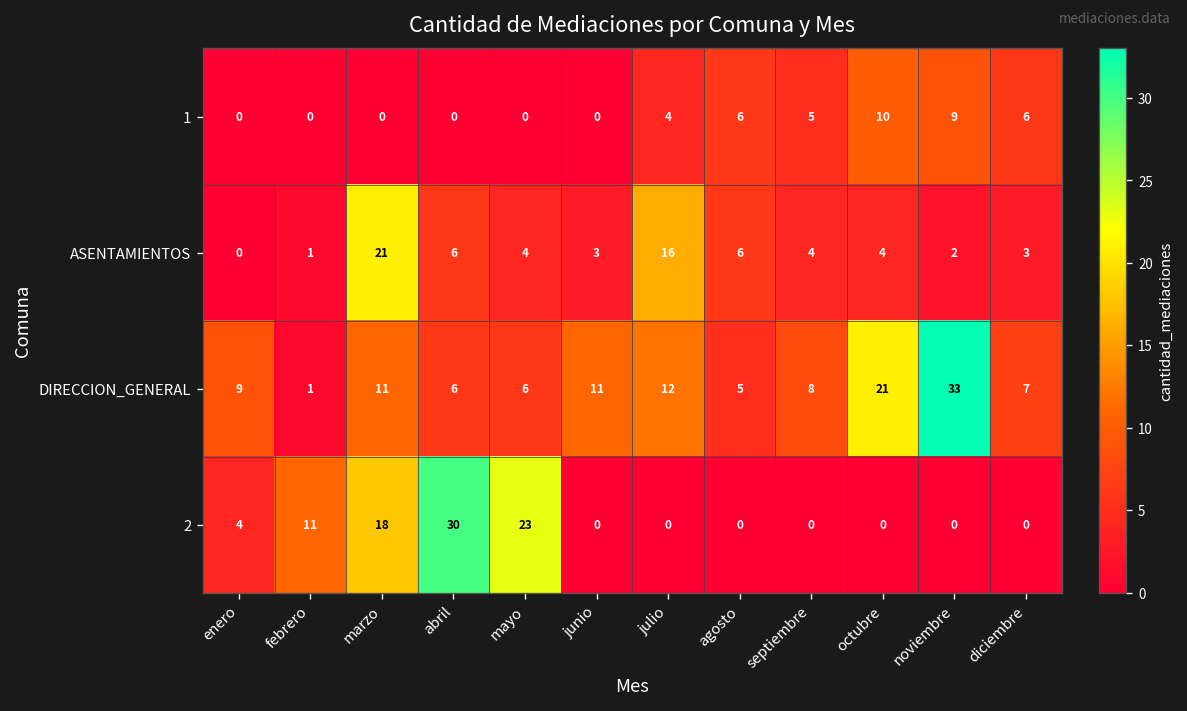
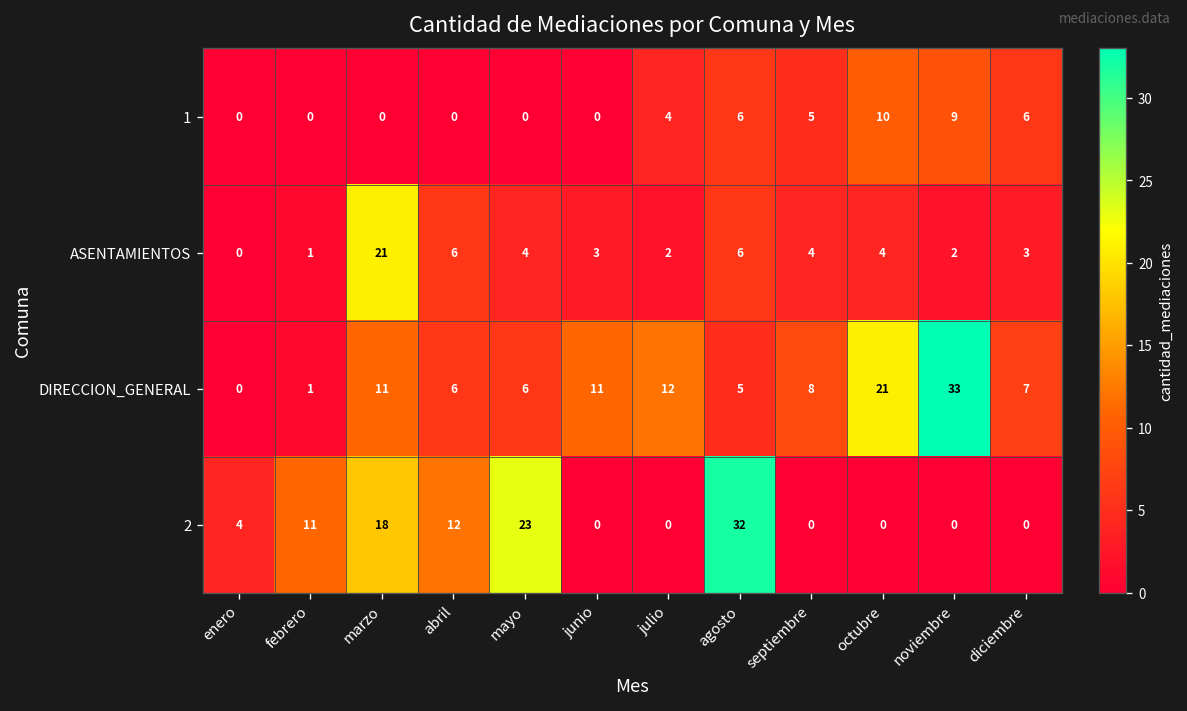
  {
    "1": {
      "enero": 0,
      "febrero": 0,
      "marzo": 0,
      "abril": 0,
      "mayo": 0,
      "junio": 0,
      "julio": 4,
      "agosto": 6,
      "septiembre": 5,
      "octubre": 10,
      "noviembre": 9,
      "diciembre": 6
    },
    "ASENTAMIENTOS": {
      "enero": 0,
      "febrero": 1,
      "marzo": 21,
      "abril": 6,
      "mayo": 4,
      "junio": 3,
-     "julio": 16,
+     "julio": 2,
      "agosto": 6,
      "septiembre": 4,
      "octubre": 4,
      "noviembre": 2,
      "diciembre": 3
    },
    "DIRECCION_GENERAL": {
-     "enero": 9,
+     "enero": 0,
      "febrero": 1,
      "marzo": 11,
      "abril": 6,
      "mayo": 6,
      "junio": 11,
      "julio": 12,
      "agosto": 5,
      "septiembre": 8,
      "octubre": 21,
      "noviembre": 33,
      "diciembre": 7
    },
    "2": {
      "enero": 4,
      "febrero": 11,
      "marzo": 18,
-     "abril": 30,
+     "abril": 12,
      "mayo": 23,
      "junio": 0,
      "julio": 0,
-     "agosto": 0,
+     "agosto": 32,
      "septiembre": 0,
      "octubre": 0,
      "noviembre": 0,
      "diciembre": 0
    }
  }
